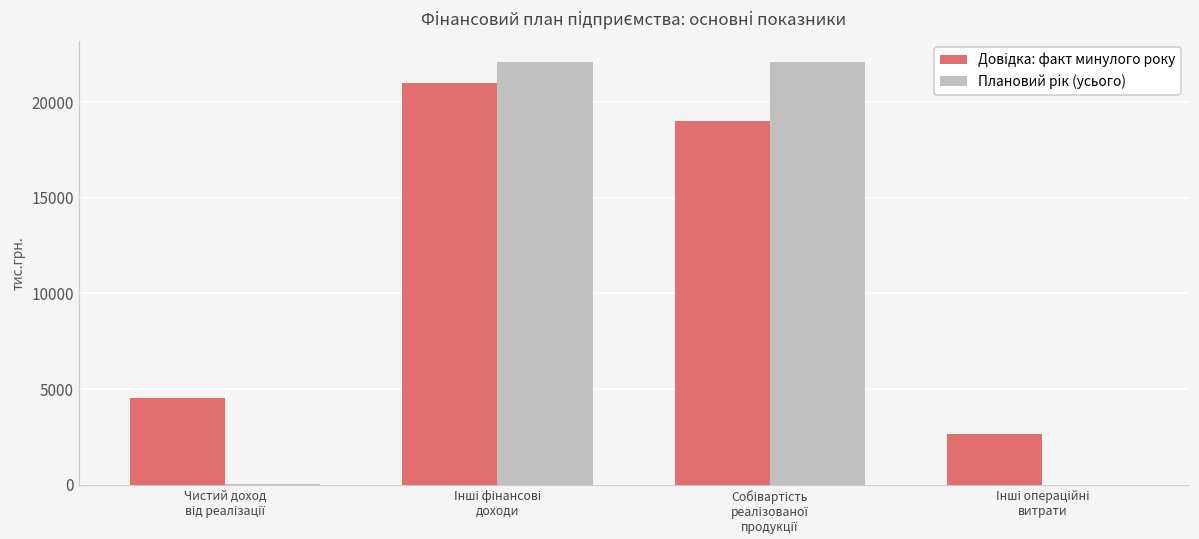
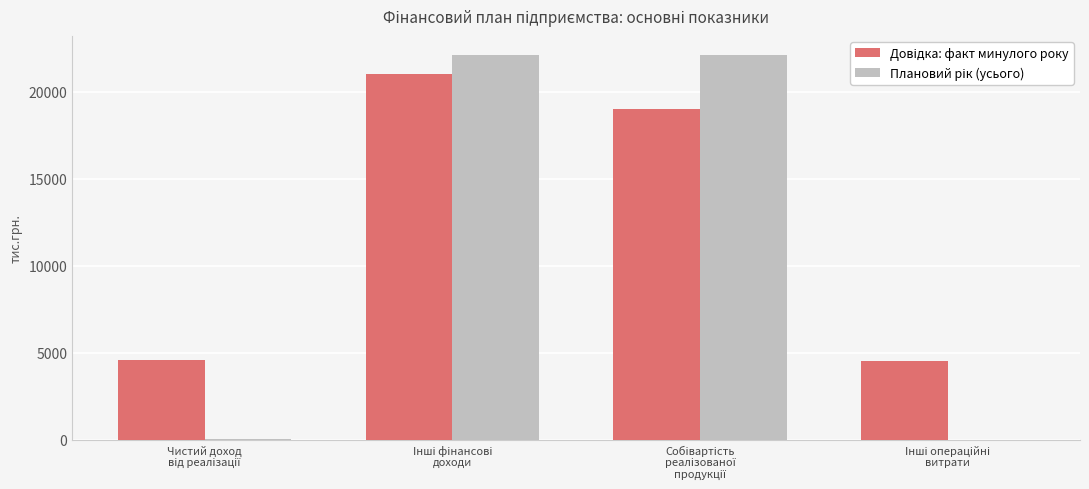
  {
    "Довідка: факт минулого року": {
      "Чистий доход від реалізації": 4600,
      "Інші фінансові доходи": 21000,
      "Собівартість реалізованої продукції": 19000,
-     "Інші операційні витрати": 2600
+     "Інші операційні витрати": 4500
    },
    "Плановий рік (усього)": {
      "Інші фінансові доходи": 22100,
      "Собівартість реалізованої продукції": 22100
    }
  }
